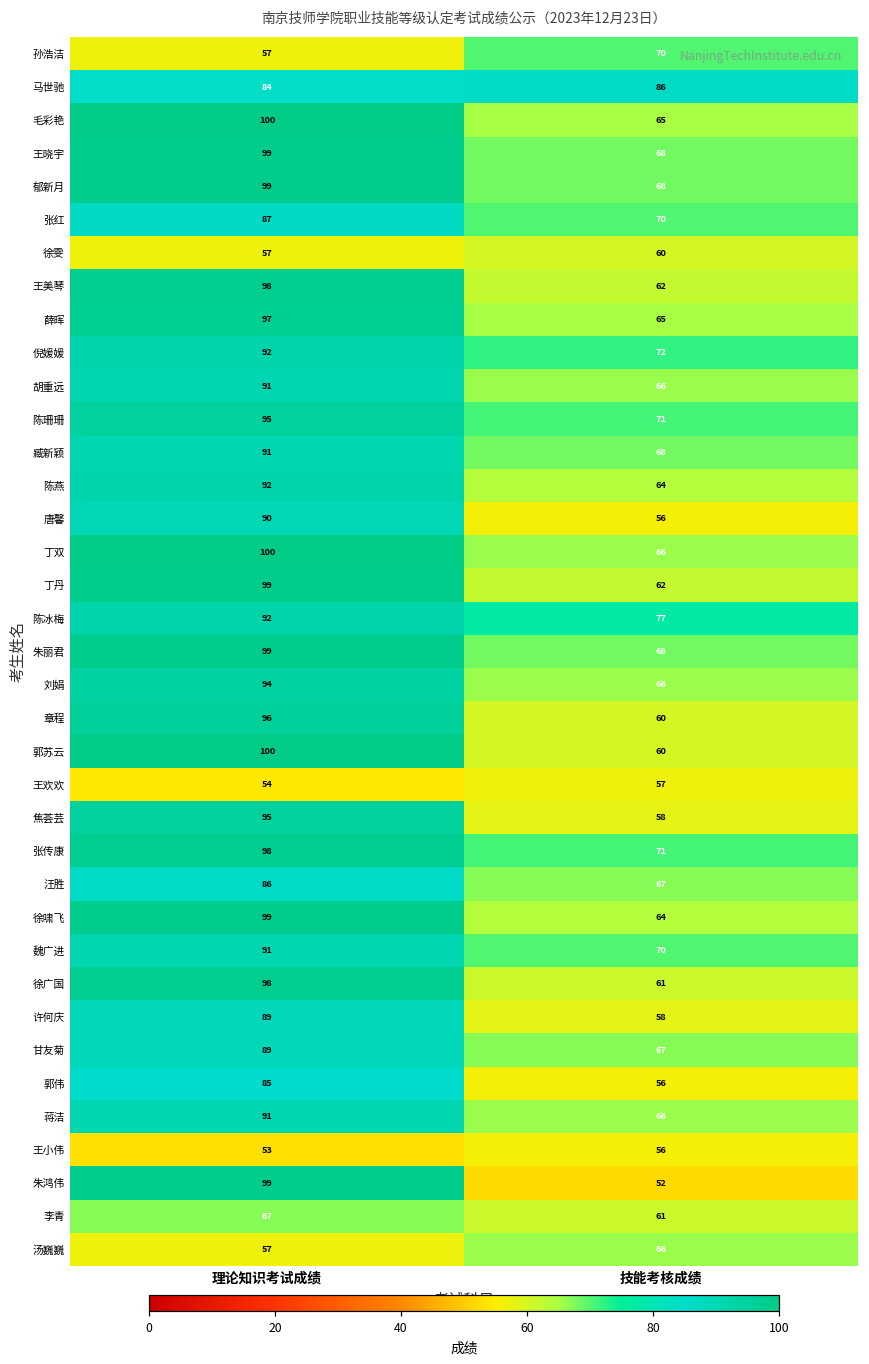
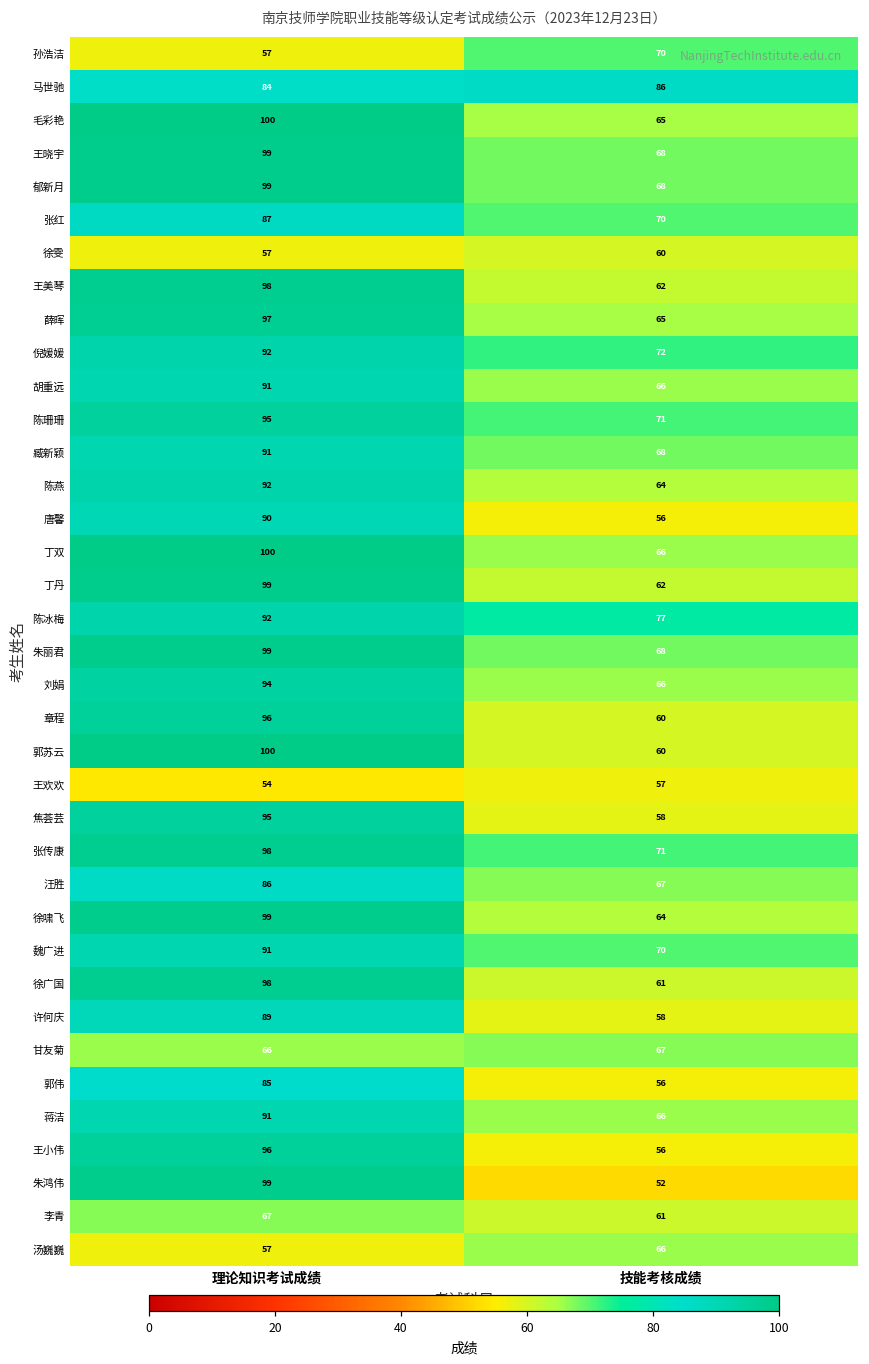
  {
    "孙浩洁": {
      "理论知识考试成绩": 57
    },
    "马世驰": {
      "理论知识考试成绩": 84,
      "技能考核成绩": 86
    },
    "毛彩艳": {
      "理论知识考试成绩": 100,
      "技能考核成绩": 65
    },
    "王晓宇": {
      "理论知识考试成绩": 99,
      "技能考核成绩": 68
    },
    "郁新月": {
      "理论知识考试成绩": 99,
      "技能考核成绩": 68
    },
    "张红": {
      "理论知识考试成绩": 87,
      "技能考核成绩": 70
    },
    "徐雯": {
      "理论知识考试成绩": 57,
      "技能考核成绩": 60
    },
    "王美琴": {
      "理论知识考试成绩": 98,
      "技能考核成绩": 62
    },
    "薛晖": {
      "理论知识考试成绩": 97,
      "技能考核成绩": 65
    },
    "倪媛媛": {
      "理论知识考试成绩": 92,
      "技能考核成绩": 72
    },
    "胡重远": {
      "理论知识考试成绩": 91,
      "技能考核成绩": 66
    },
    "陈珊珊": {
      "理论知识考试成绩": 95,
      "技能考核成绩": 71
    },
    "臧新颖": {
      "理论知识考试成绩": 91,
      "技能考核成绩": 68
    },
    "陈燕": {
      "理论知识考试成绩": 92,
      "技能考核成绩": 64
    },
    "唐馨": {
      "理论知识考试成绩": 90,
      "技能考核成绩": 56
    },
    "丁双": {
      "理论知识考试成绩": 100,
      "技能考核成绩": 66
    },
    "丁丹": {
      "理论知识考试成绩": 99,
      "技能考核成绩": 62
    },
    "陈冰梅": {
      "理论知识考试成绩": 92,
      "技能考核成绩": 77
    },
    "朱丽君": {
      "理论知识考试成绩": 99,
      "技能考核成绩": 68
    },
    "刘娟": {
      "理论知识考试成绩": 94,
      "技能考核成绩": 66
    },
    "章程": {
      "理论知识考试成绩": 96,
      "技能考核成绩": 60
    },
    "郭苏云": {
      "理论知识考试成绩": 100,
      "技能考核成绩": 60
    },
    "王欢欢": {
      "理论知识考试成绩": 54,
      "技能考核成绩": 57
    },
    "焦荟芸": {
      "理论知识考试成绩": 95,
      "技能考核成绩": 58
    },
    "张传康": {
      "理论知识考试成绩": 98,
      "技能考核成绩": 71
    },
    "汪胜": {
      "理论知识考试成绩": 86,
      "技能考核成绩": 67
    },
    "徐啸飞": {
      "理论知识考试成绩": 99,
      "技能考核成绩": 64
    },
    "魏广进": {
      "理论知识考试成绩": 91,
      "技能考核成绩": 70
    },
    "徐广国": {
      "理论知识考试成绩": 98,
      "技能考核成绩": 61
    },
    "许何庆": {
      "理论知识考试成绩": 89,
      "技能考核成绩": 58
    },
    "甘友菊": {
-     "理论知识考试成绩": 89,
+     "理论知识考试成绩": 66,
      "技能考核成绩": 67
    },
    "郭伟": {
      "理论知识考试成绩": 85,
      "技能考核成绩": 56
    },
    "蒋洁": {
      "理论知识考试成绩": 91,
      "技能考核成绩": 66
    },
    "王小伟": {
-     "理论知识考试成绩": 53,
+     "理论知识考试成绩": 96,
      "技能考核成绩": 56
    },
    "朱鸿伟": {
      "理论知识考试成绩": 99,
      "技能考核成绩": 52
    },
    "李青": {
      "理论知识考试成绩": 67,
      "技能考核成绩": 61
    },
    "汤巍巍": {
      "理论知识考试成绩": 57,
      "技能考核成绩": 66
    }
  }
